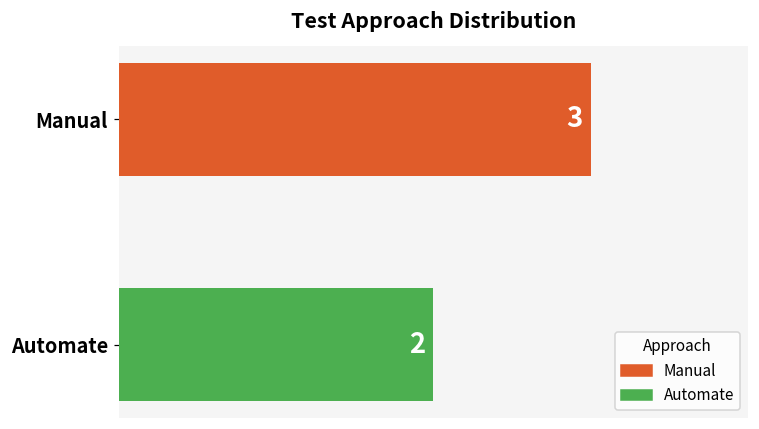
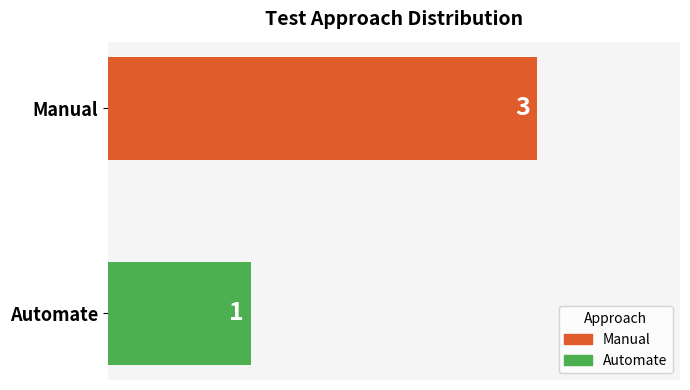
  {
    "Manual": 3,
-   "Automate": 2
+   "Automate": 1
  }
